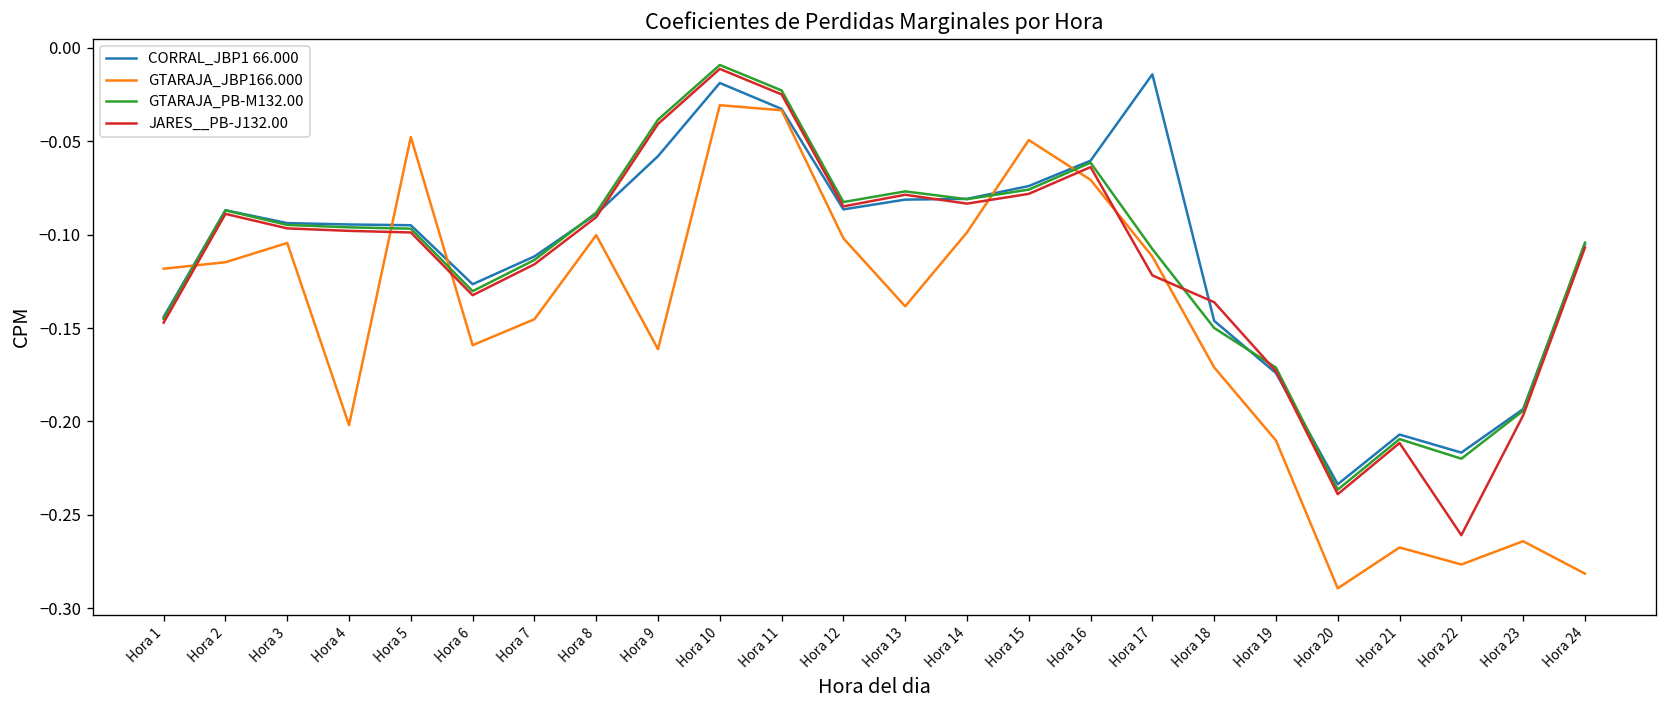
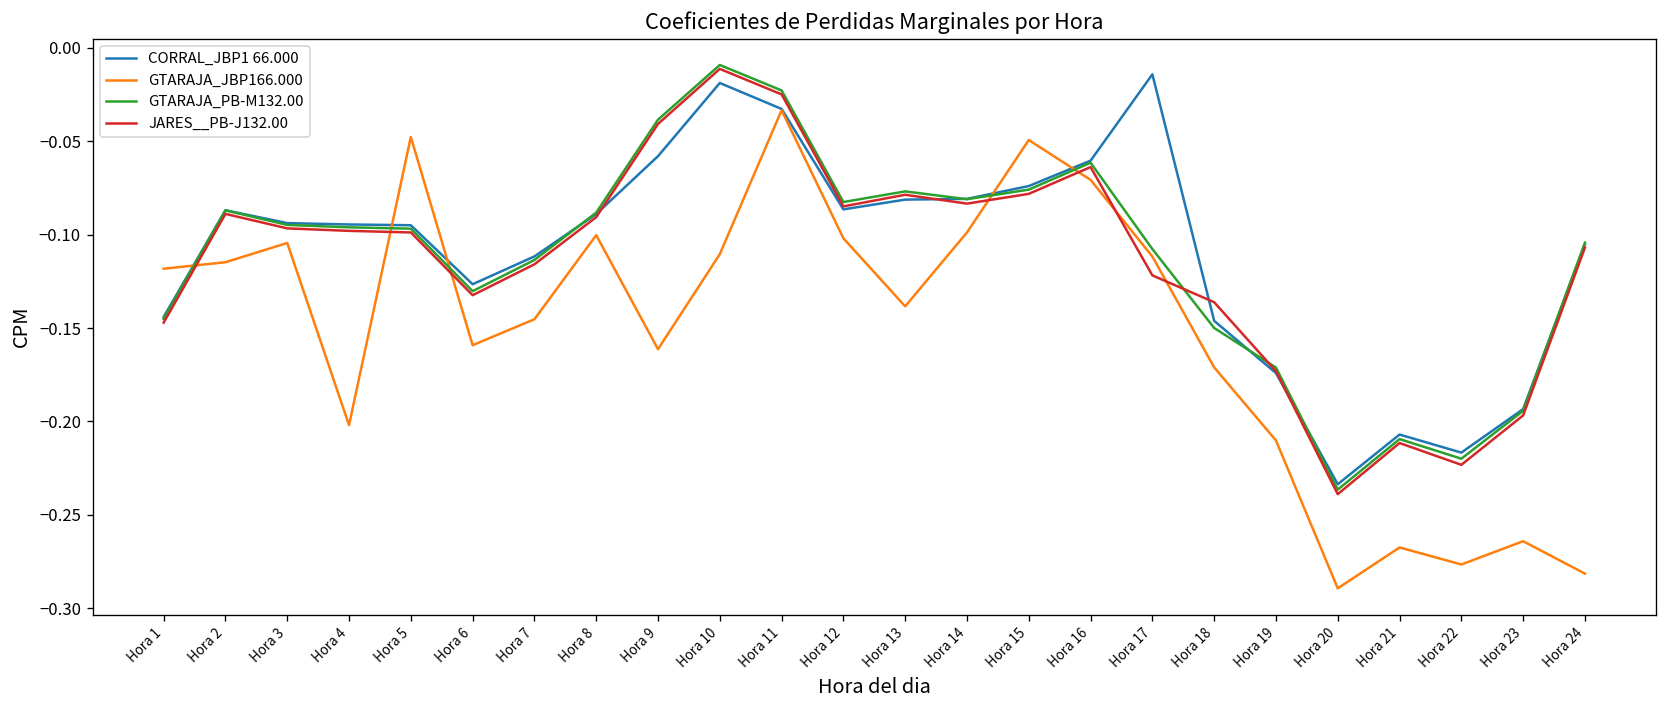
  {
    "CORRAL_JBP1 66.000": {
      "Hora 5": -0.095,
      "Hora 6": -0.127,
      "Hora 7": -0.112,
      "Hora 9": -0.058,
      "Hora 10": -0.019,
      "Hora 13": -0.081,
      "Hora 15": -0.074,
      "Hora 17": -0.014,
      "Hora 18": -0.146,
      "Hora 20": -0.234,
      "Hora 21": -0.207,
      "Hora 22": -0.217
    },
    "GTARAJA_JBP166.000": {
      "Hora 1": -0.118,
      "Hora 2": -0.115,
      "Hora 3": -0.104,
      "Hora 4": -0.202,
      "Hora 5": -0.048,
      "Hora 6": -0.159,
      "Hora 7": -0.145,
      "Hora 8": -0.100,
      "Hora 9": -0.161,
-     "Hora 10": -0.031,
+     "Hora 10": -0.110,
      "Hora 12": -0.102,
      "Hora 13": -0.138,
      "Hora 14": -0.099,
      "Hora 15": -0.049,
      "Hora 16": -0.071,
      "Hora 17": -0.112,
      "Hora 18": -0.171,
      "Hora 19": -0.210,
      "Hora 20": -0.289,
      "Hora 21": -0.267,
      "Hora 22": -0.277,
      "Hora 23": -0.264,
      "Hora 24": -0.281
    },
    "GTARAJA_PB-M132.00": {
      "Hora 5": -0.097,
      "Hora 6": -0.130,
      "Hora 7": -0.114,
      "Hora 9": -0.038,
      "Hora 10": -0.009,
      "Hora 11": -0.023,
      "Hora 12": -0.083,
      "Hora 13": -0.077,
      "Hora 15": -0.076,
      "Hora 17": -0.108,
      "Hora 18": -0.150,
      "Hora 19": -0.171,
      "Hora 20": -0.236,
      "Hora 21": -0.209,
      "Hora 22": -0.220
    },
    "JARES__PB-J132.00": {
      "Hora 1": -0.147,
      "Hora 2": -0.089,
      "Hora 3": -0.097,
      "Hora 4": -0.098,
      "Hora 5": -0.099,
      "Hora 6": -0.132,
      "Hora 7": -0.116,
      "Hora 9": -0.041,
      "Hora 10": -0.011,
      "Hora 11": -0.025,
      "Hora 13": -0.079,
      "Hora 14": -0.083,
      "Hora 15": -0.078,
      "Hora 16": -0.064,
      "Hora 17": -0.122,
      "Hora 18": -0.136,
      "Hora 20": -0.239,
      "Hora 21": -0.212,
-     "Hora 22": -0.261,
+     "Hora 22": -0.223,
      "Hora 23": -0.197,
      "Hora 24": -0.107
    }
  }
